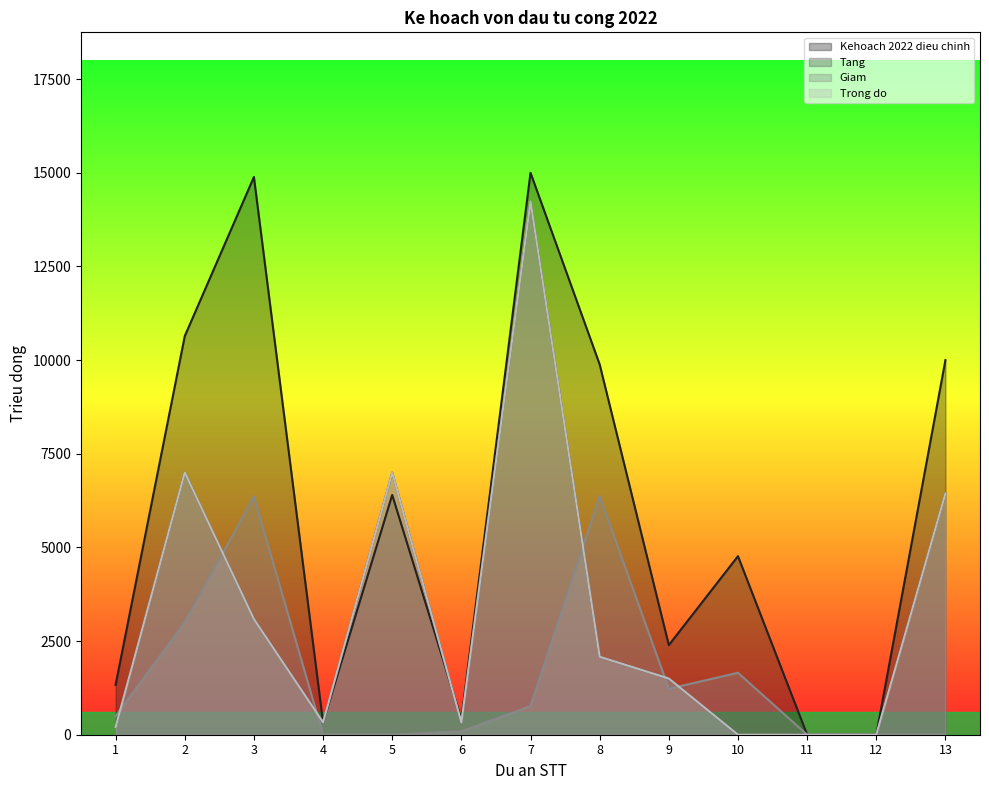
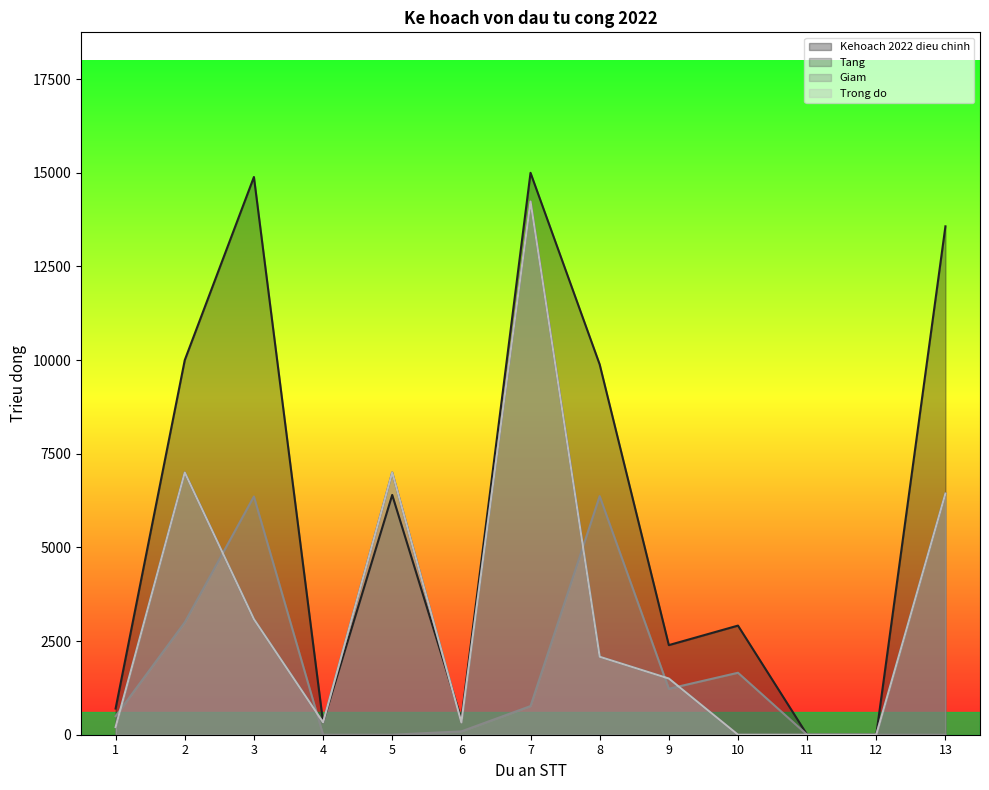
  {
    "Kehoach 2022 dieu chinh": {
-     "1": 1300,
-     "2": 10600,
+     "1": 700,
+     "2": 10000,
      "3": 14900,
      "5": 6400,
      "7": 15000,
      "8": 9900,
      "9": 2400,
-     "10": 4800,
-     "13": 10000
+     "10": 2900,
+     "13": 13600
    }
  }
